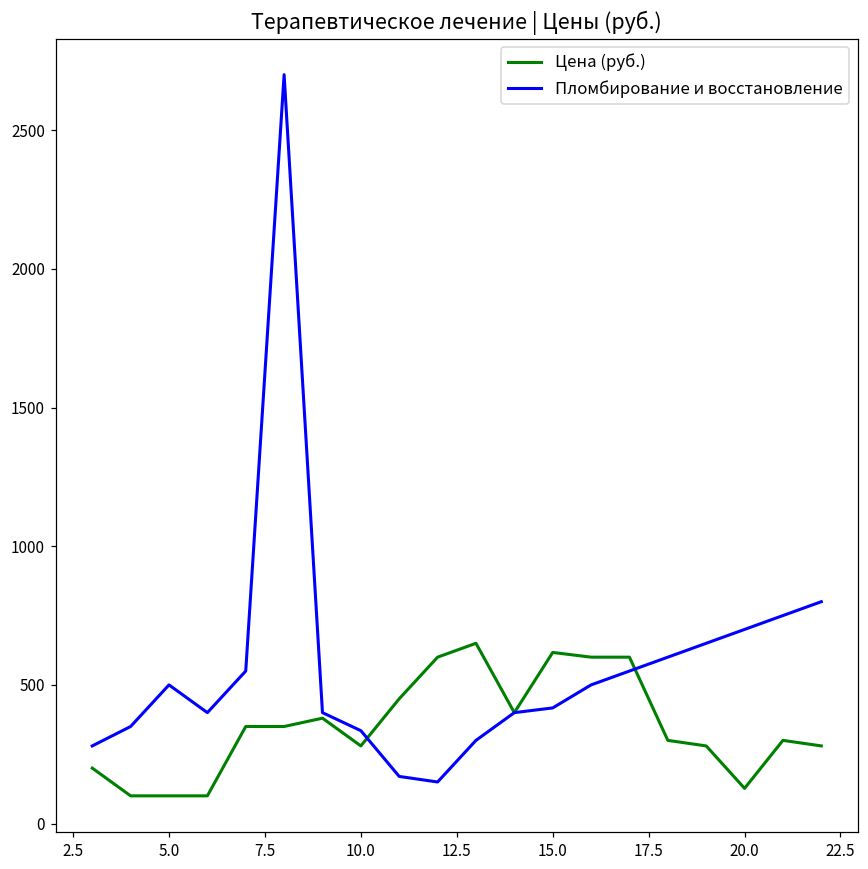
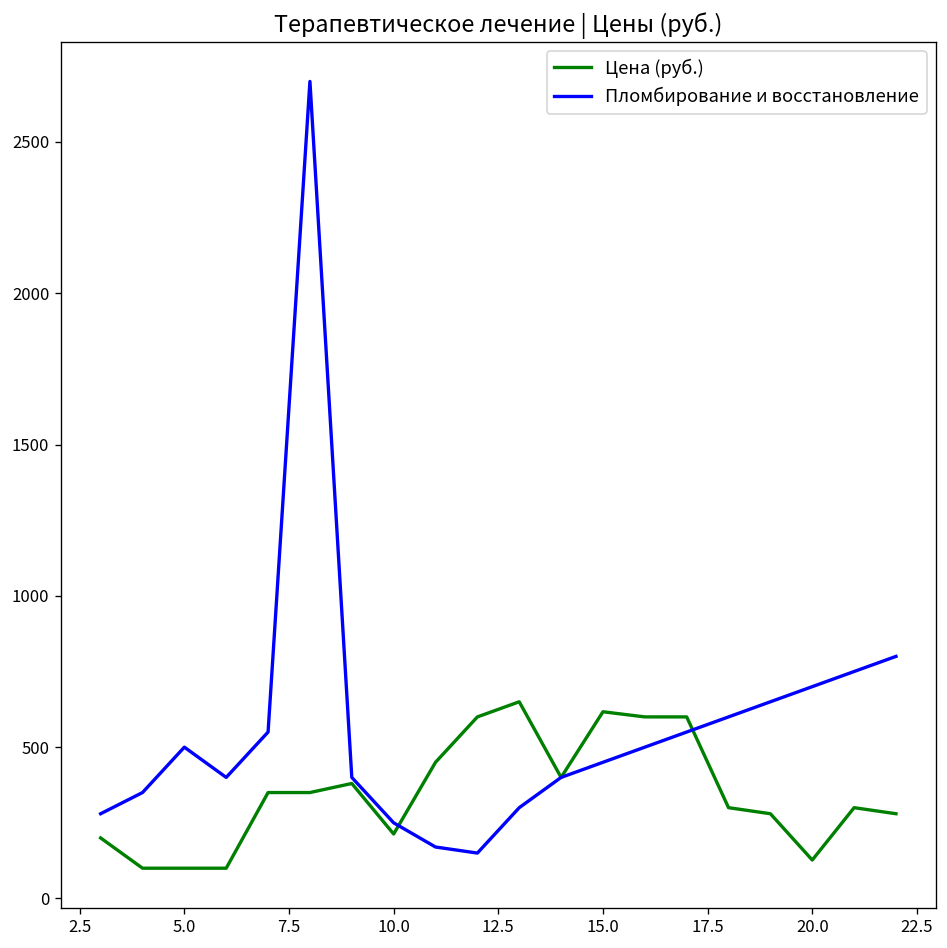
  {
    "Цена (руб.)": {
      "5.0": 100,
-     "10.0": 280,
+     "10.0": 210,
      "15.0": 620,
      "20.0": 130
    },
    "Пломбирование и восстановление": {
      "5.0": 500,
-     "10.0": 340,
-     "15.0": 420,
+     "10.0": 250,
+     "15.0": 450,
      "20.0": 700
    }
  }
